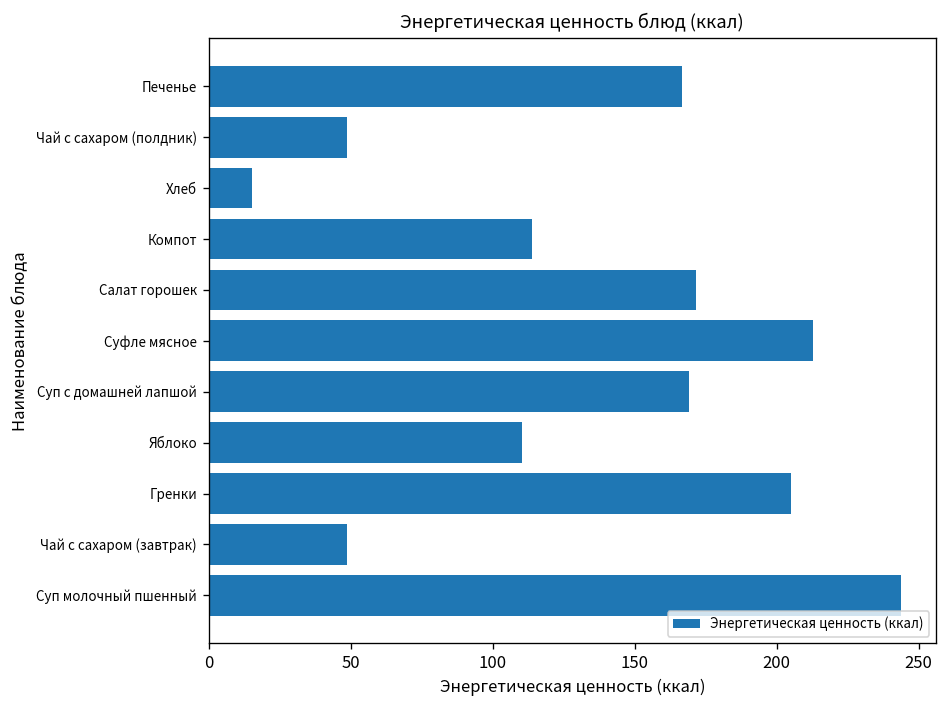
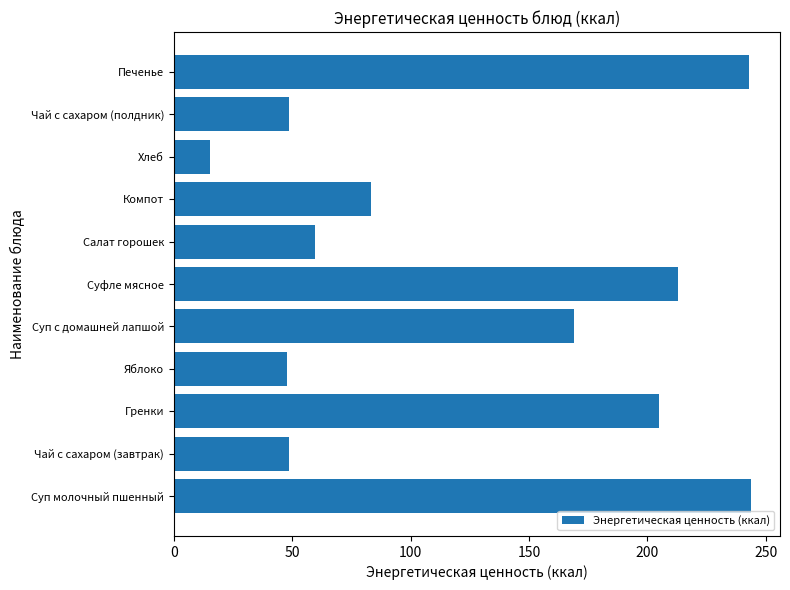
  {
-   "Печенье": 167,
+   "Печенье": 243,
    "Чай с сахаром (полдник)": 49,
    "Хлеб": 15,
-   "Компот": 114,
-   "Салат горошек": 172,
+   "Компот": 83,
+   "Салат горошек": 60,
    "Суфле мясное": 213,
    "Суп с домашней лапшой": 169,
-   "Яблоко": 110,
+   "Яблоко": 48,
    "Гренки": 205,
    "Чай с сахаром (завтрак)": 49,
    "Суп молочный пшенный": 244
  }
